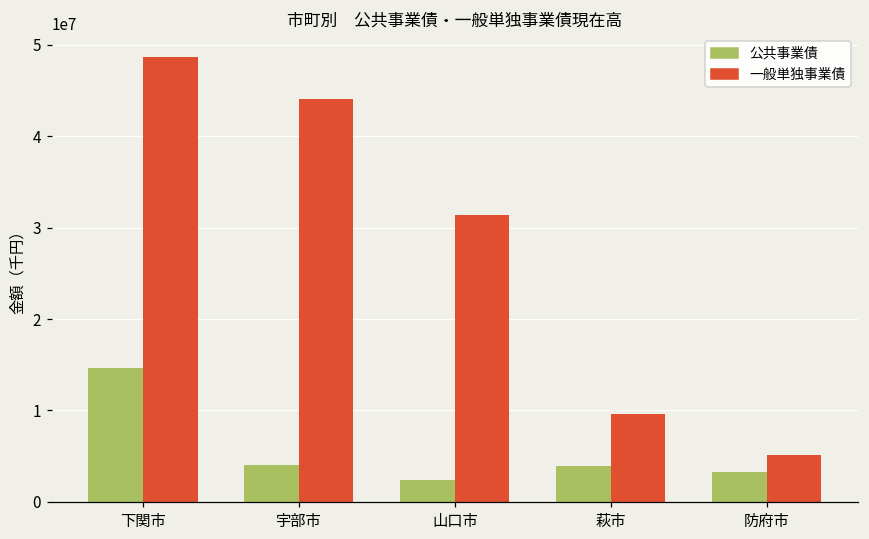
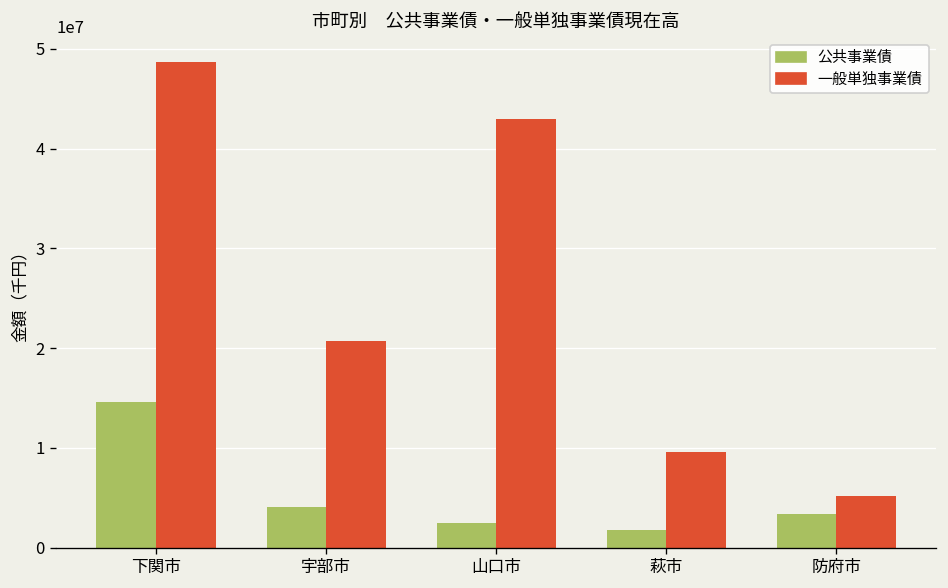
  {
    "公共事業債": {
      "下関市": 15000000,
      "宇部市": 4000000,
      "山口市": 2000000,
-     "萩市": 4000000,
+     "萩市": 2000000,
      "防府市": 3000000
    },
    "一般単独事業債": {
      "下関市": 49000000,
-     "宇部市": 44000000,
-     "山口市": 31000000,
+     "宇部市": 21000000,
+     "山口市": 43000000,
      "萩市": 10000000,
      "防府市": 5000000
    }
  }
